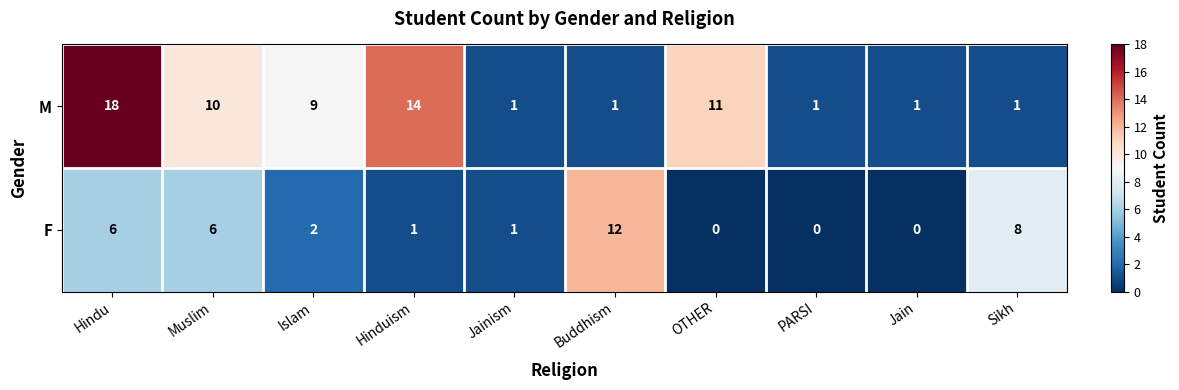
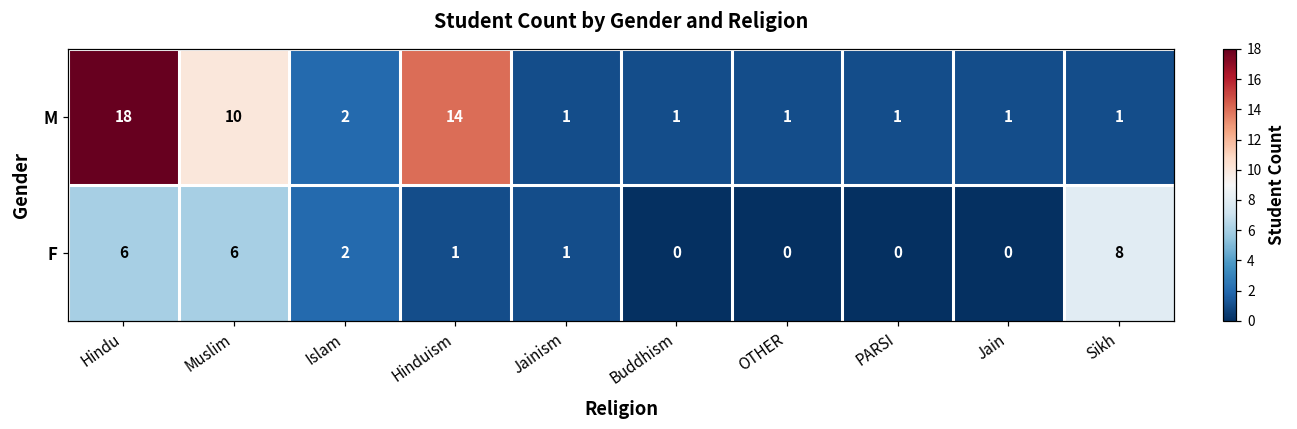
  {
    "M": {
      "Hindu": 18,
      "Muslim": 10,
-     "Islam": 9,
+     "Islam": 2,
      "Hinduism": 14,
      "Jainism": 1,
      "Buddhism": 1,
-     "OTHER": 11,
+     "OTHER": 1,
      "PARSI": 1,
      "Jain": 1,
      "Sikh": 1
    },
    "F": {
      "Hindu": 6,
      "Muslim": 6,
      "Islam": 2,
      "Hinduism": 1,
      "Jainism": 1,
-     "Buddhism": 12,
+     "Buddhism": 0,
      "OTHER": 0,
      "PARSI": 0,
      "Jain": 0,
      "Sikh": 8
    }
  }
